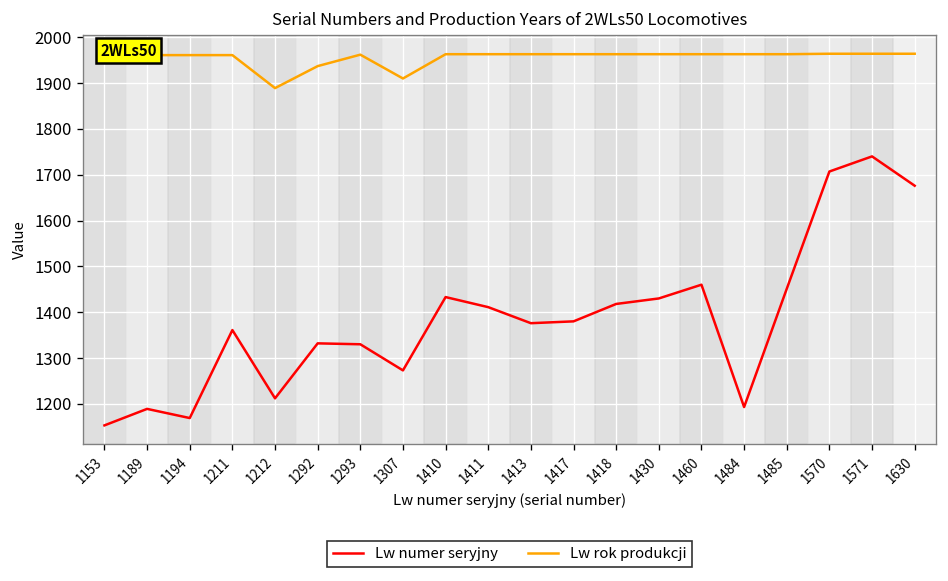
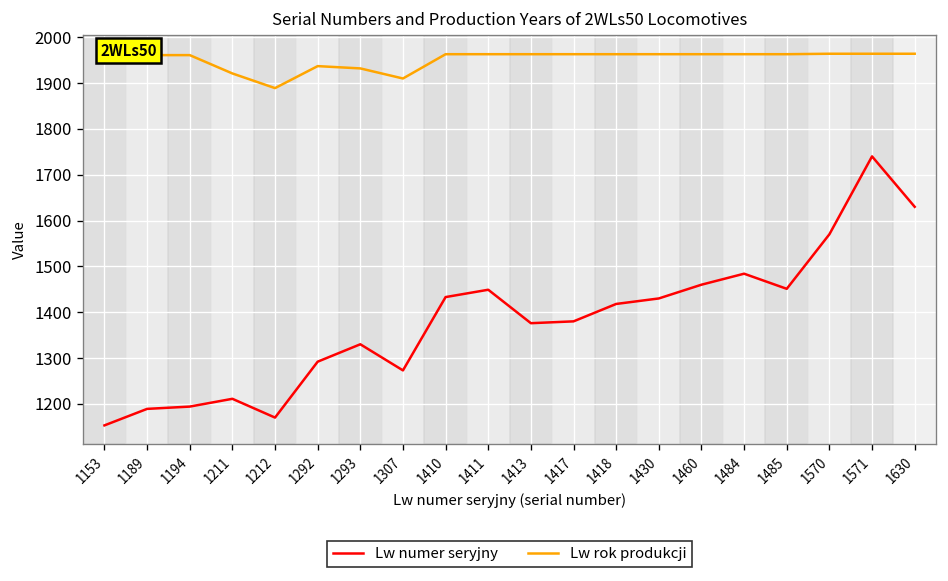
  {
    "Lw numer seryjny": {
      "1153": 1150,
      "1189": 1190,
-     "1194": 1170,
-     "1211": 1360,
-     "1212": 1210,
-     "1292": 1330,
+     "1194": 1190,
+     "1211": 1210,
+     "1212": 1170,
+     "1292": 1290,
      "1293": 1330,
      "1307": 1270,
      "1410": 1430,
-     "1411": 1410,
+     "1411": 1450,
      "1413": 1380,
      "1417": 1380,
      "1418": 1420,
      "1430": 1430,
      "1460": 1460,
-     "1484": 1190,
+     "1484": 1480,
      "1485": 1450,
-     "1570": 1710,
+     "1570": 1570,
      "1571": 1740,
-     "1630": 1680
+     "1630": 1630
    },
    "Lw rok produkcji": {
      "1194": 1960,
-     "1211": 1960,
+     "1211": 1920,
      "1212": 1890,
      "1292": 1940,
-     "1293": 1960,
+     "1293": 1930,
      "1307": 1910,
      "1410": 1960,
      "1411": 1960,
      "1413": 1960,
      "1417": 1960,
      "1418": 1960,
      "1430": 1960,
      "1460": 1960,
      "1484": 1960,
      "1485": 1960,
      "1570": 1960,
      "1571": 1960,
      "1630": 1960
    }
  }
